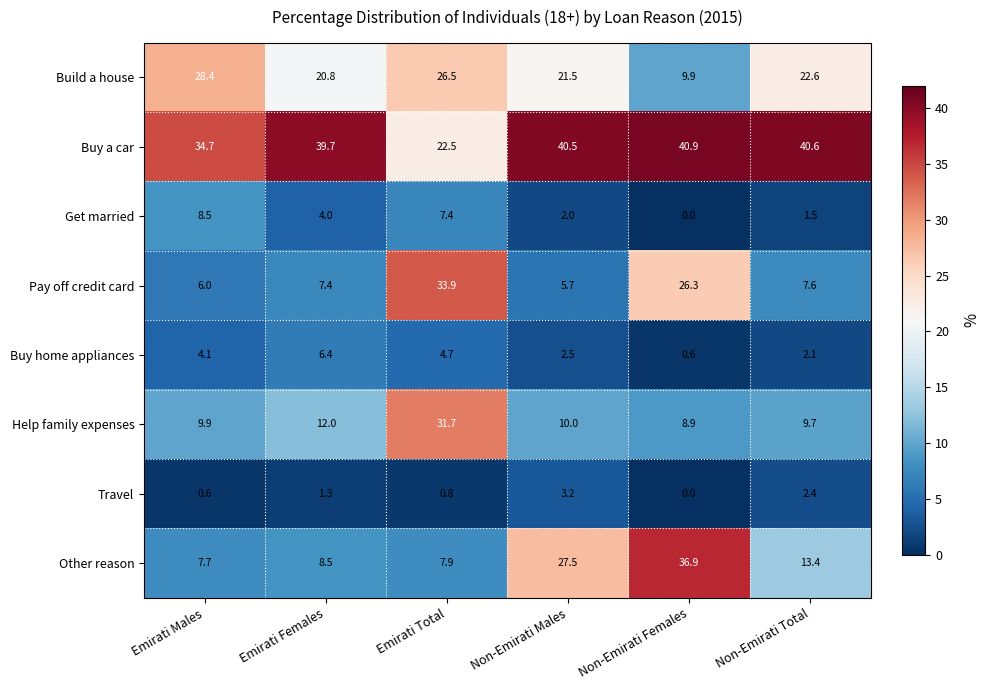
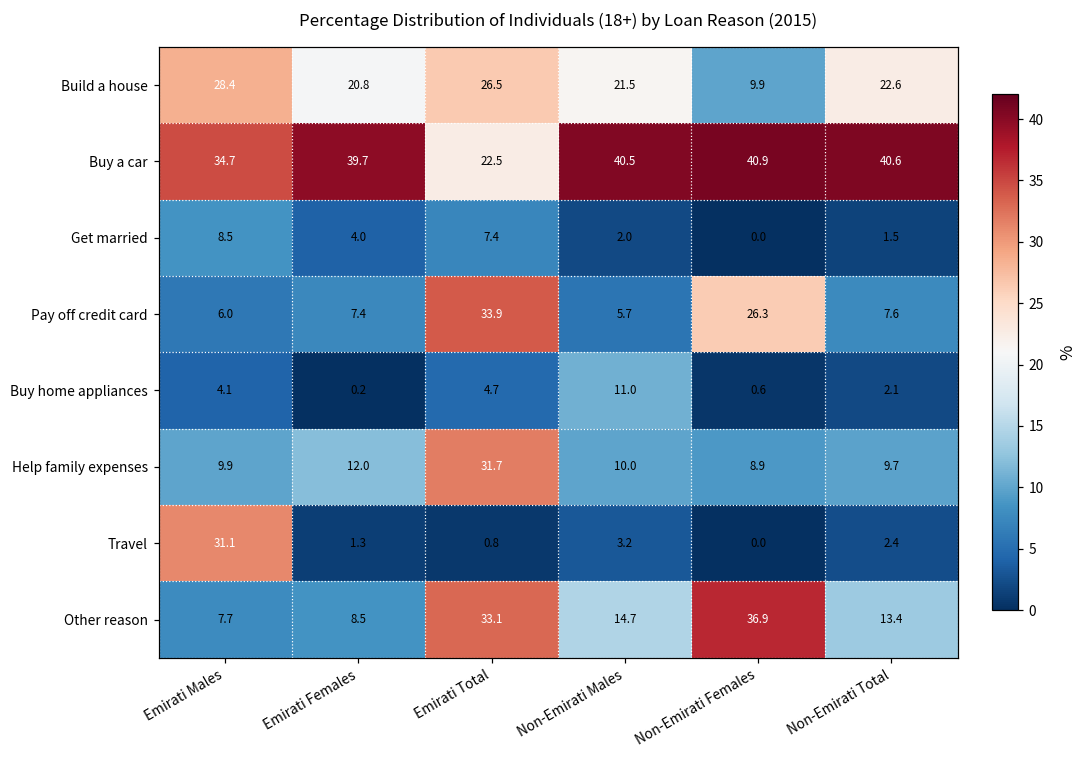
  {
    "Build a house": {
      "Emirati Males": 28.4,
      "Emirati Females": 20.8,
      "Emirati Total": 26.5,
      "Non-Emirati Males": 21.5,
      "Non-Emirati Females": 9.9,
      "Non-Emirati Total": 22.6
    },
    "Buy a car": {
      "Emirati Males": 34.7,
      "Emirati Females": 39.7,
      "Emirati Total": 22.5,
      "Non-Emirati Males": 40.5,
      "Non-Emirati Females": 40.9,
      "Non-Emirati Total": 40.6
    },
    "Get married": {
      "Emirati Males": 8.5,
      "Emirati Females": 4.0,
      "Emirati Total": 7.4,
      "Non-Emirati Males": 2.0,
      "Non-Emirati Females": 0.0,
      "Non-Emirati Total": 1.5
    },
    "Pay off credit card": {
      "Emirati Males": 6.0,
      "Emirati Females": 7.4,
      "Emirati Total": 33.9,
      "Non-Emirati Males": 5.7,
      "Non-Emirati Females": 26.3,
      "Non-Emirati Total": 7.6
    },
    "Buy home appliances": {
      "Emirati Males": 4.1,
-     "Emirati Females": 6.4,
+     "Emirati Females": 0.2,
      "Emirati Total": 4.7,
-     "Non-Emirati Males": 2.5,
+     "Non-Emirati Males": 11.0,
      "Non-Emirati Females": 0.6,
      "Non-Emirati Total": 2.1
    },
    "Help family expenses": {
      "Emirati Males": 9.9,
      "Emirati Females": 12.0,
      "Emirati Total": 31.7,
      "Non-Emirati Males": 10.0,
      "Non-Emirati Females": 8.9,
      "Non-Emirati Total": 9.7
    },
    "Travel": {
-     "Emirati Males": 0.6,
+     "Emirati Males": 31.1,
      "Emirati Females": 1.3,
      "Emirati Total": 0.8,
      "Non-Emirati Males": 3.2,
      "Non-Emirati Females": 0.0,
      "Non-Emirati Total": 2.4
    },
    "Other reason": {
      "Emirati Males": 7.7,
      "Emirati Females": 8.5,
-     "Emirati Total": 7.9,
-     "Non-Emirati Males": 27.5,
+     "Emirati Total": 33.1,
+     "Non-Emirati Males": 14.7,
      "Non-Emirati Females": 36.9,
      "Non-Emirati Total": 13.4
    }
  }
